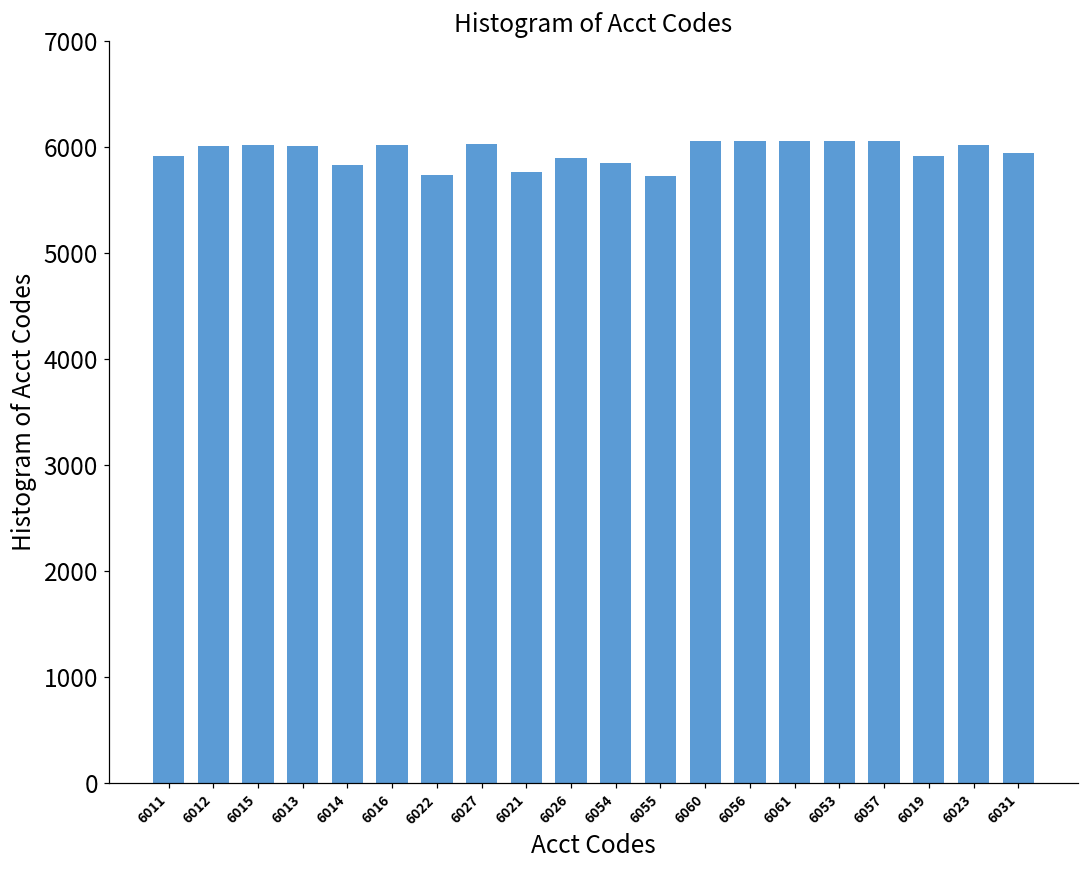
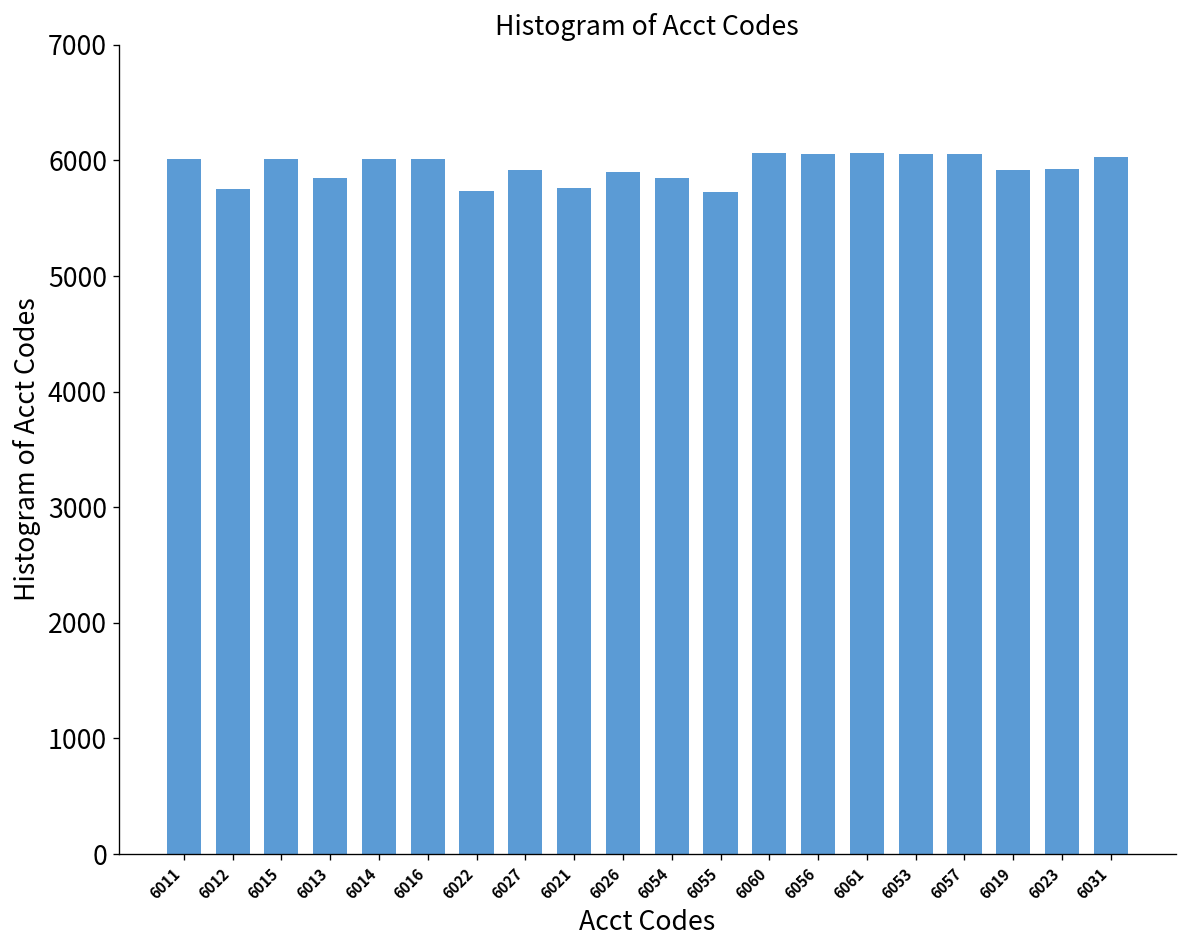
  {
-   "6011": 5900,
-   "6012": 6000,
+   "6011": 6000,
+   "6012": 5800,
    "6015": 6000,
-   "6013": 6000,
-   "6014": 5800,
+   "6013": 5800,
+   "6014": 6000,
    "6016": 6000,
    "6022": 5700,
-   "6027": 6000,
+   "6027": 5900,
    "6021": 5800,
    "6026": 5900,
    "6054": 5800,
    "6055": 5700,
    "6060": 6100,
    "6056": 6100,
    "6061": 6100,
    "6053": 6100,
    "6057": 6100,
    "6019": 5900,
-   "6023": 6000,
-   "6031": 5900
+   "6023": 5900,
+   "6031": 6000
  }
